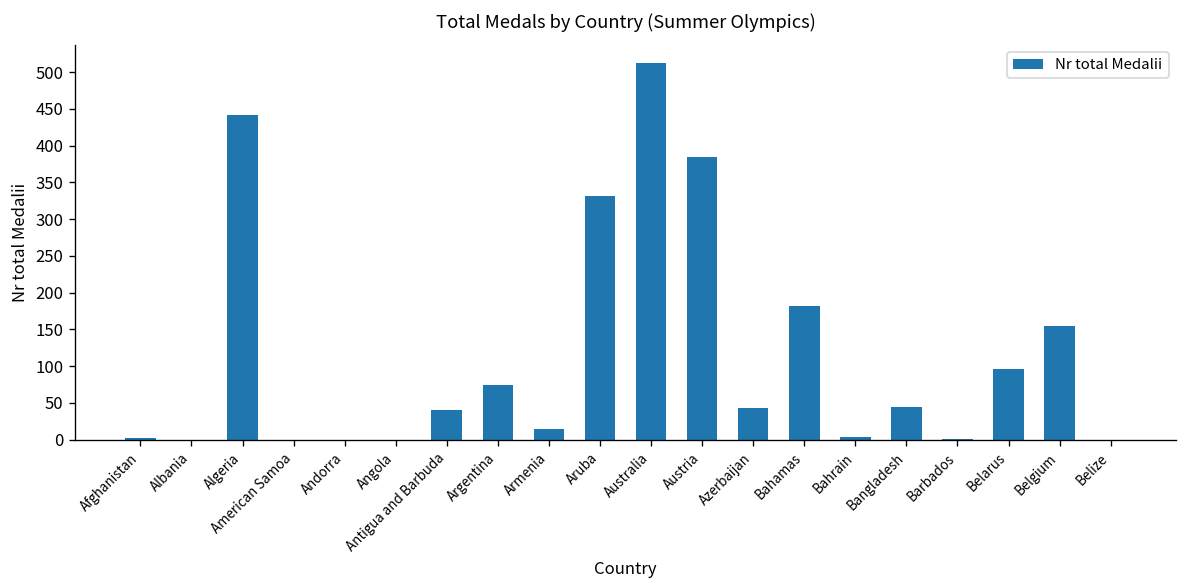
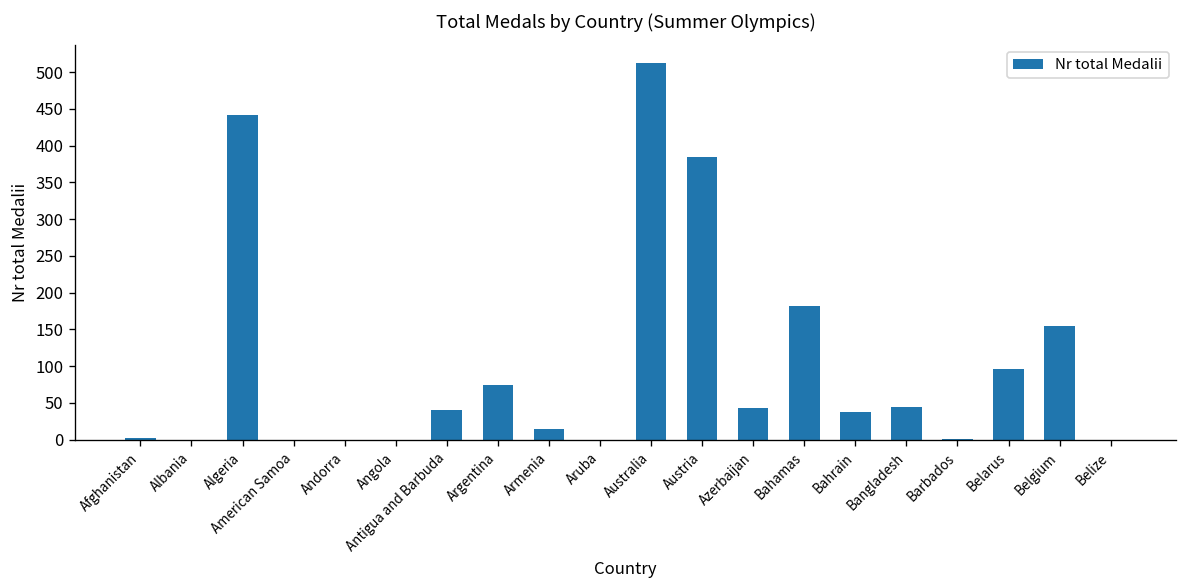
  {
    "Albania": 0,
    "Algeria": 440,
    "American Samoa": 0,
    "Andorra": 0,
    "Angola": 0,
    "Antigua and Barbuda": 40,
    "Argentina": 70,
    "Armenia": 10,
-   "Aruba": 330,
+   "Aruba": 0,
    "Australia": 510,
    "Austria": 380,
    "Azerbaijan": 40,
    "Bahamas": 180,
-   "Bahrain": 0,
+   "Bahrain": 40,
    "Bangladesh": 50,
    "Belarus": 100,
    "Belgium": 150,
    "Belize": 0
  }
